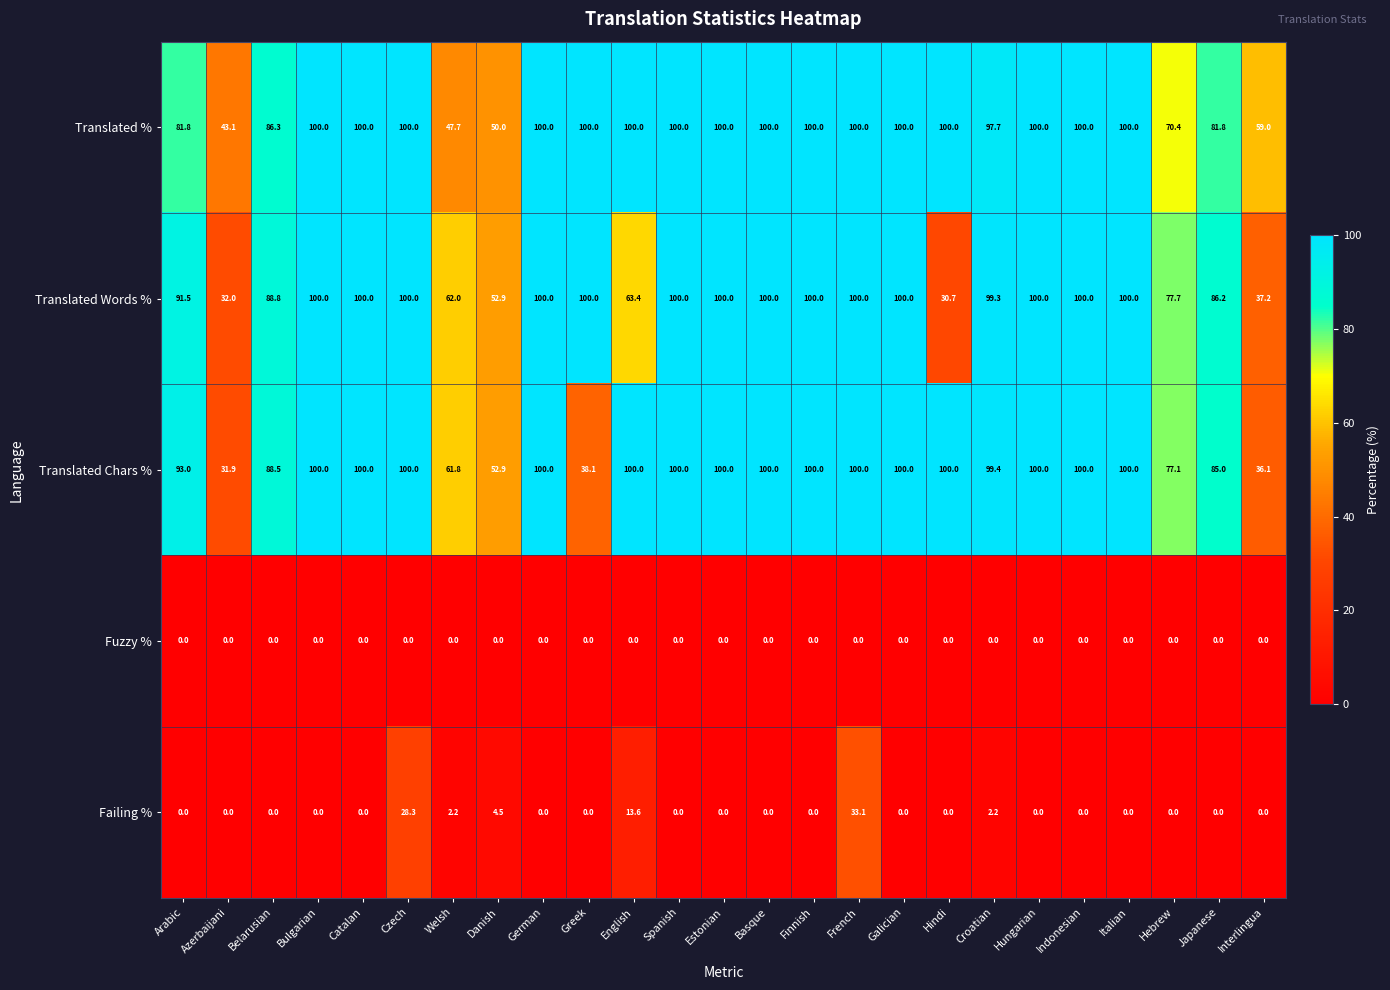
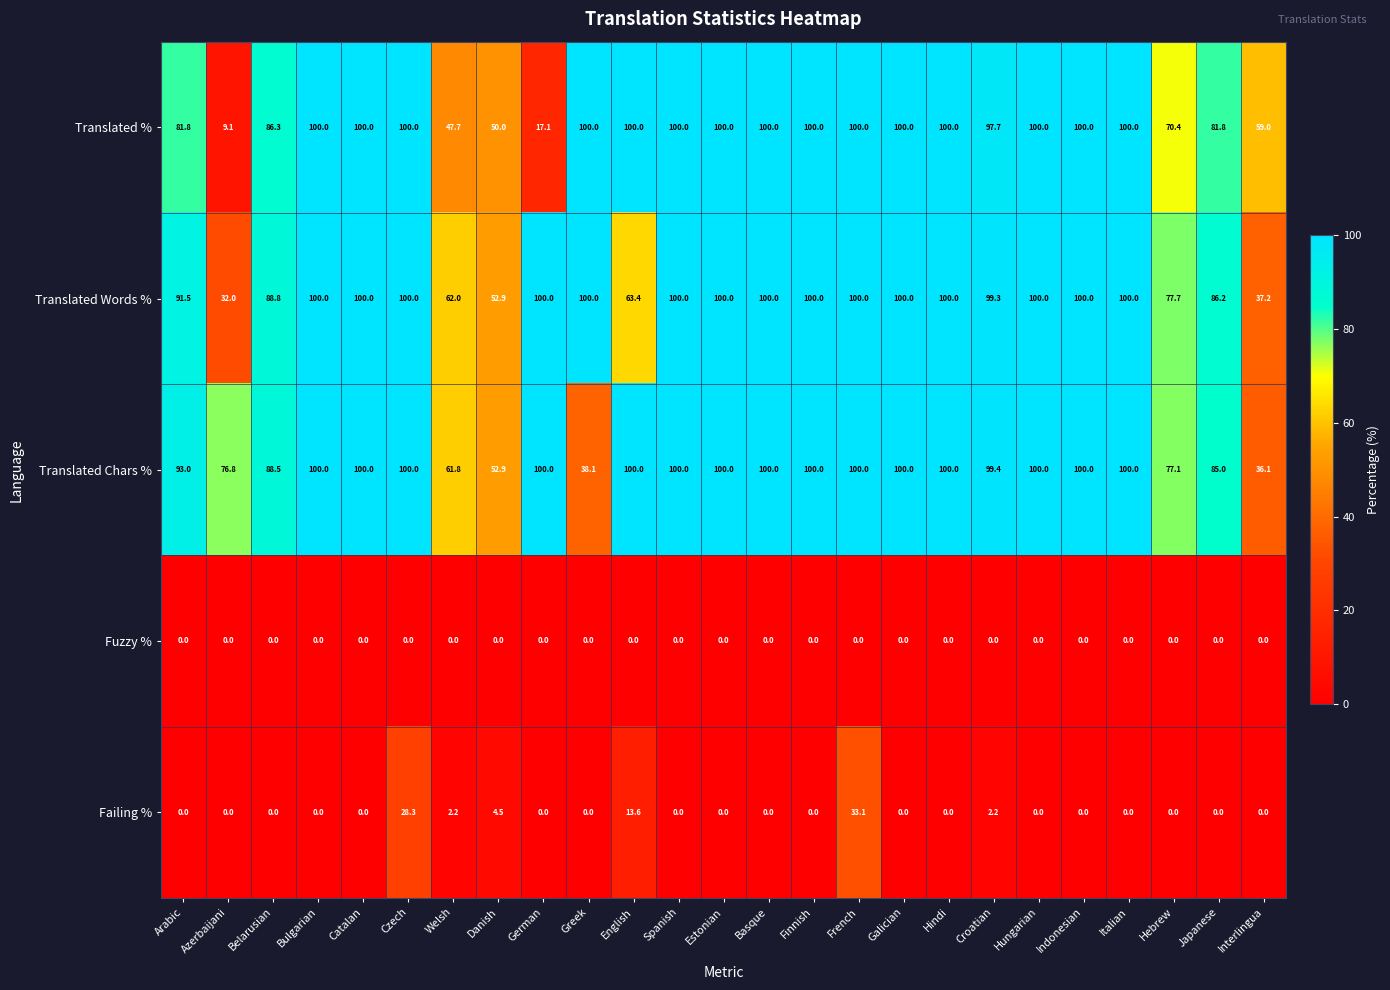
  {
    "Translated %": {
      "Arabic": 81.8,
-     "Azerbaijani": 43.1,
+     "Azerbaijani": 9.1,
      "Belarusian": 86.3,
      "Bulgarian": 100.0,
      "Catalan": 100.0,
      "Czech": 100.0,
      "Welsh": 47.7,
      "Danish": 50.0,
-     "German": 100.0,
+     "German": 17.1,
      "Greek": 100.0,
      "English": 100.0,
      "Spanish": 100.0,
      "Estonian": 100.0,
      "Basque": 100.0,
      "Finnish": 100.0,
      "French": 100.0,
      "Galician": 100.0,
      "Hindi": 100.0,
      "Croatian": 97.7,
      "Hungarian": 100.0,
      "Indonesian": 100.0,
      "Italian": 100.0,
      "Hebrew": 70.4,
      "Japanese": 81.8,
      "Interlingua": 59.0
    },
    "Translated Words %": {
      "Arabic": 91.5,
      "Azerbaijani": 32.0,
      "Belarusian": 88.8,
      "Bulgarian": 100.0,
      "Catalan": 100.0,
      "Czech": 100.0,
      "Welsh": 62.0,
      "Danish": 52.9,
      "German": 100.0,
      "Greek": 100.0,
      "English": 63.4,
      "Spanish": 100.0,
      "Estonian": 100.0,
      "Basque": 100.0,
      "Finnish": 100.0,
      "French": 100.0,
      "Galician": 100.0,
-     "Hindi": 30.7,
+     "Hindi": 100.0,
      "Croatian": 99.3,
      "Hungarian": 100.0,
      "Indonesian": 100.0,
      "Italian": 100.0,
      "Hebrew": 77.7,
      "Japanese": 86.2,
      "Interlingua": 37.2
    },
    "Translated Chars %": {
      "Arabic": 93.0,
-     "Azerbaijani": 31.9,
+     "Azerbaijani": 76.8,
      "Belarusian": 88.5,
      "Bulgarian": 100.0,
      "Catalan": 100.0,
      "Czech": 100.0,
      "Welsh": 61.8,
      "Danish": 52.9,
      "German": 100.0,
      "Greek": 38.1,
      "English": 100.0,
      "Spanish": 100.0,
      "Estonian": 100.0,
      "Basque": 100.0,
      "Finnish": 100.0,
      "French": 100.0,
      "Galician": 100.0,
      "Hindi": 100.0,
      "Croatian": 99.4,
      "Hungarian": 100.0,
      "Indonesian": 100.0,
      "Italian": 100.0,
      "Hebrew": 77.1,
      "Japanese": 85.0,
      "Interlingua": 36.1
    },
    "Fuzzy %": {
      "Arabic": 0.0,
      "Azerbaijani": 0.0,
      "Belarusian": 0.0,
      "Bulgarian": 0.0,
      "Catalan": 0.0,
      "Czech": 0.0,
      "Welsh": 0.0,
      "Danish": 0.0,
      "German": 0.0,
      "Greek": 0.0,
      "English": 0.0,
      "Spanish": 0.0,
      "Estonian": 0.0,
      "Basque": 0.0,
      "Finnish": 0.0,
      "French": 0.0,
      "Galician": 0.0,
      "Hindi": 0.0,
      "Croatian": 0.0,
      "Hungarian": 0.0,
      "Indonesian": 0.0,
      "Italian": 0.0,
      "Hebrew": 0.0,
      "Japanese": 0.0,
      "Interlingua": 0.0
    },
    "Failing %": {
      "Arabic": 0.0,
      "Azerbaijani": 0.0,
      "Belarusian": 0.0,
      "Bulgarian": 0.0,
      "Catalan": 0.0,
      "Czech": 28.3,
      "Welsh": 2.2,
      "Danish": 4.5,
      "German": 0.0,
      "Greek": 0.0,
      "English": 13.6,
      "Spanish": 0.0,
      "Estonian": 0.0,
      "Basque": 0.0,
      "Finnish": 0.0,
      "French": 33.1,
      "Galician": 0.0,
      "Hindi": 0.0,
      "Croatian": 2.2,
      "Hungarian": 0.0,
      "Indonesian": 0.0,
      "Italian": 0.0,
      "Hebrew": 0.0,
      "Japanese": 0.0,
      "Interlingua": 0.0
    }
  }
